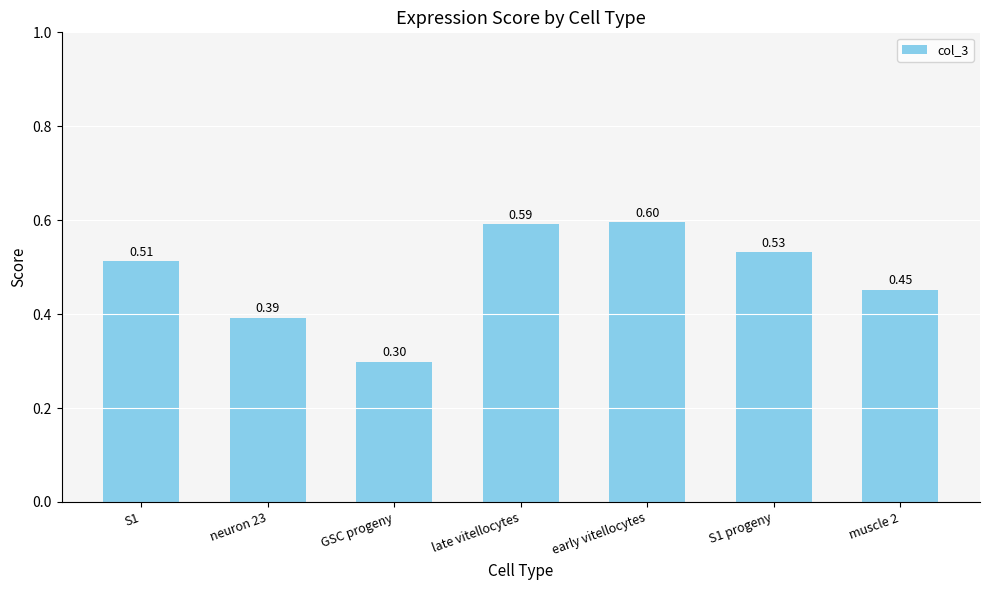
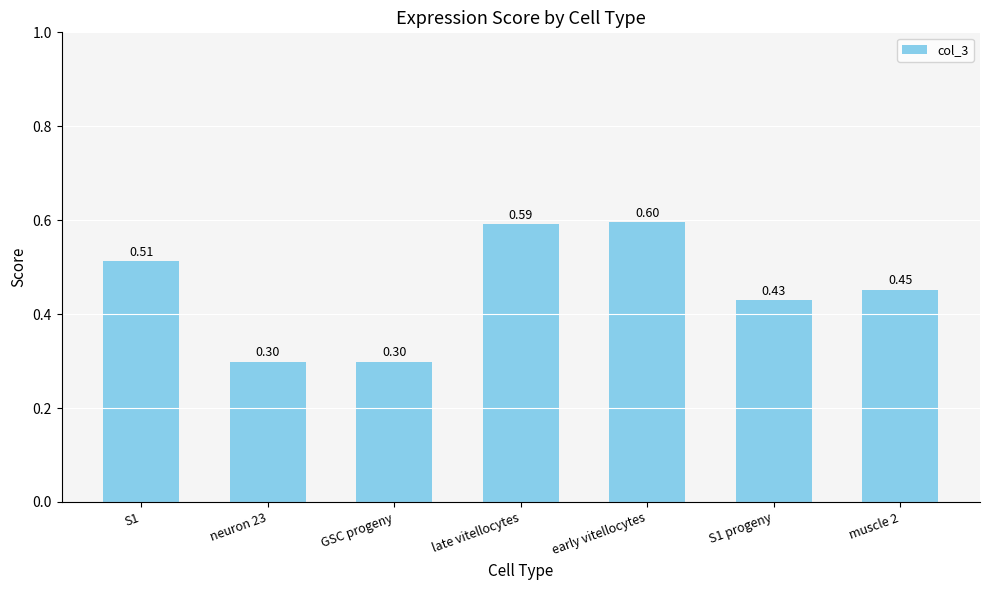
  {
    "S1": 0.51,
-   "neuron 23": 0.39,
+   "neuron 23": 0.30,
    "GSC progeny": 0.30,
    "late vitellocytes": 0.59,
    "early vitellocytes": 0.60,
-   "S1 progeny": 0.53,
+   "S1 progeny": 0.43,
    "muscle 2": 0.45
  }
